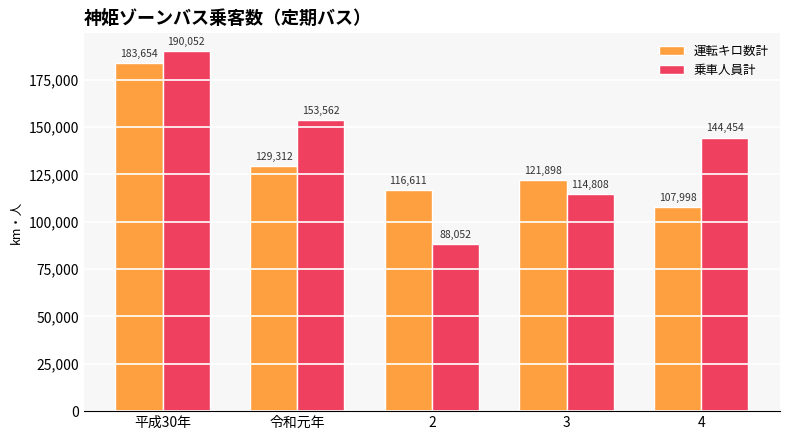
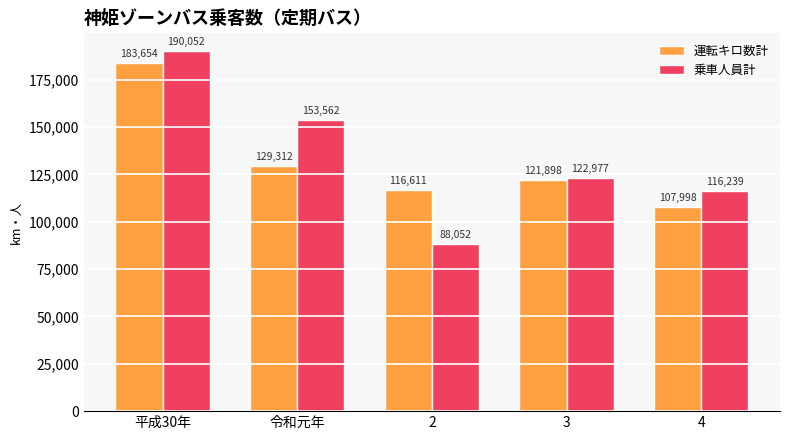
  {
    "運転キロ数計": {
      "平成30年": "183,654",
      "令和元年": "129,312",
      "2": "116,611",
      "3": "121,898",
      "4": "107,998"
    },
    "乗車人員計": {
      "平成30年": "190,052",
      "令和元年": "153,562",
      "2": "88,052",
-     "3": "114,808",
-     "4": "144,454"
+     "3": "122,977",
+     "4": "116,239"
    }
  }
